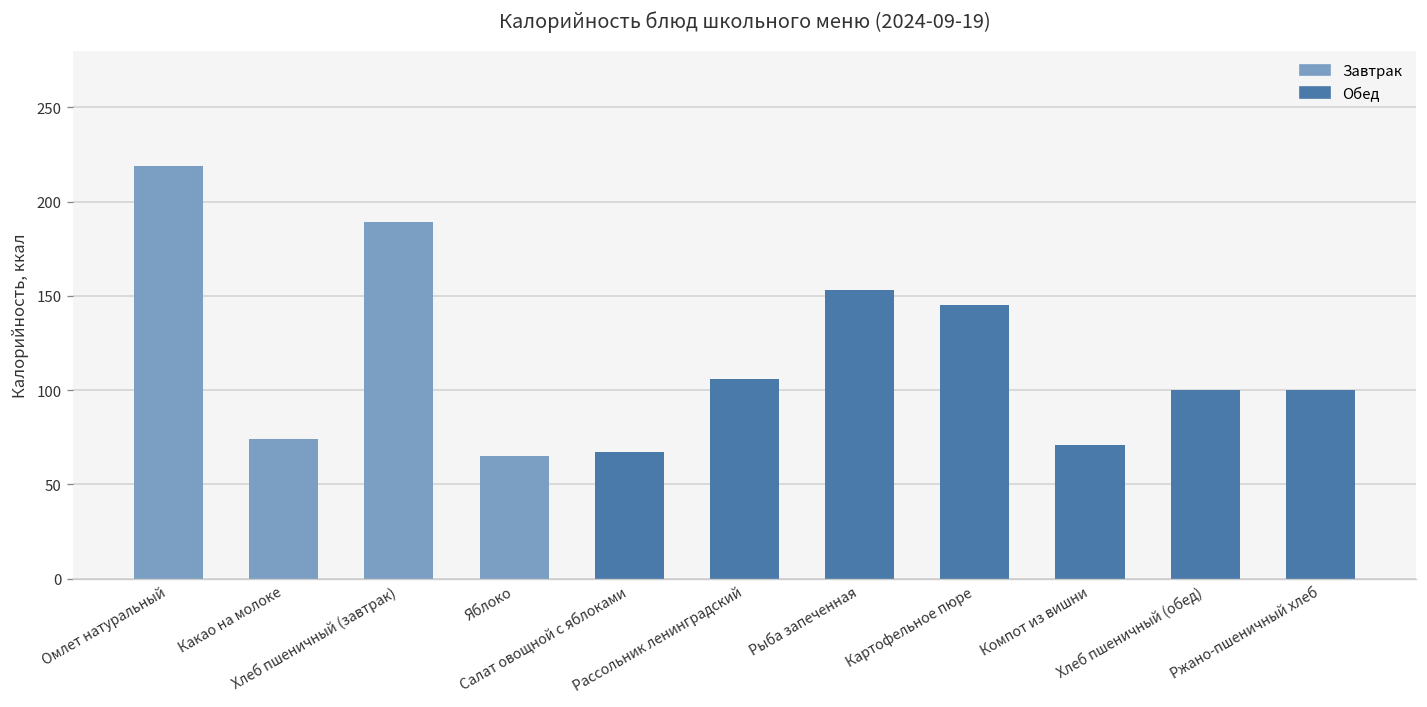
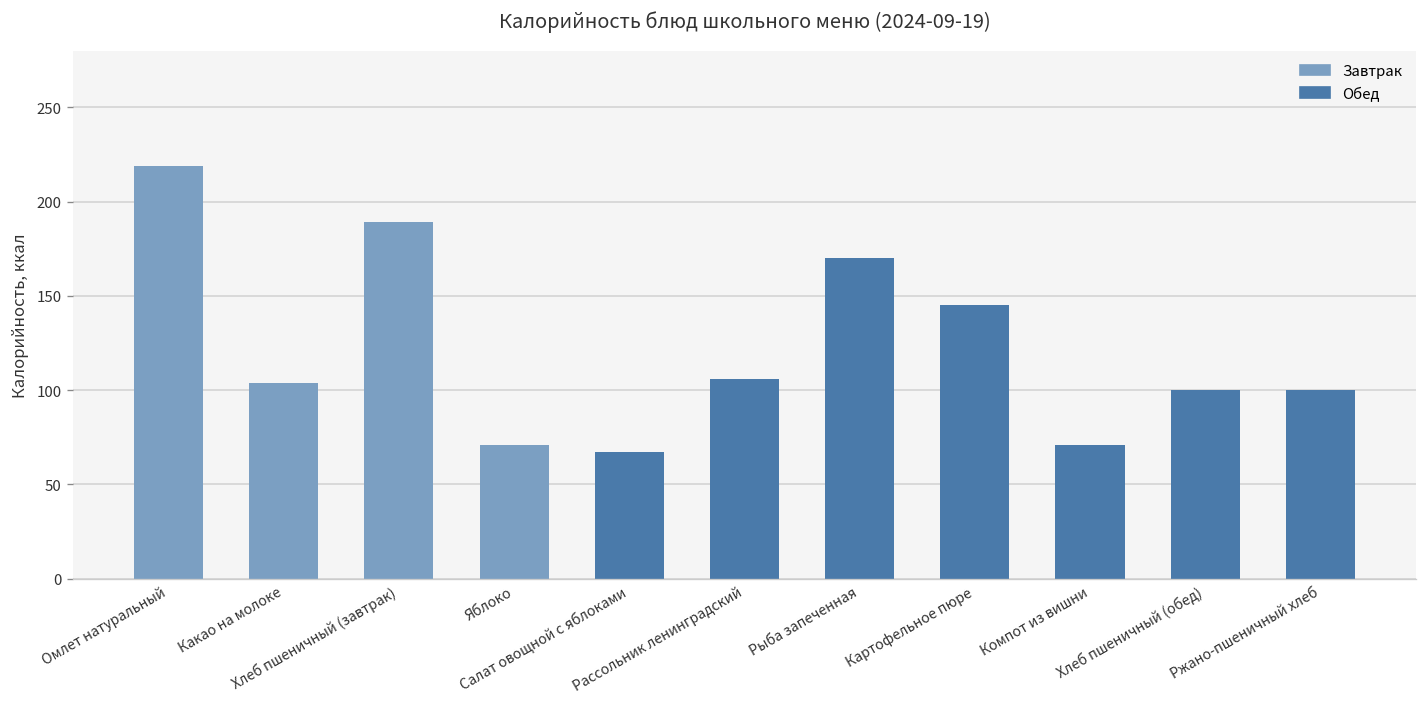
  {
    "Омлет натуральный": 219,
-   "Какао на молоке": 74,
+   "Какао на молоке": 104,
    "Хлеб пшеничный (завтрак)": 189,
-   "Яблоко": 65,
+   "Яблоко": 71,
    "Салат овощной с яблоками": 67,
    "Рассольник ленинградский": 106,
-   "Рыба запеченная": 153,
+   "Рыба запеченная": 170,
    "Картофельное пюре": 145,
    "Компот из вишни": 71,
    "Хлеб пшеничный (обед)": 100,
    "Ржано-пшеничный хлеб": 100
  }
